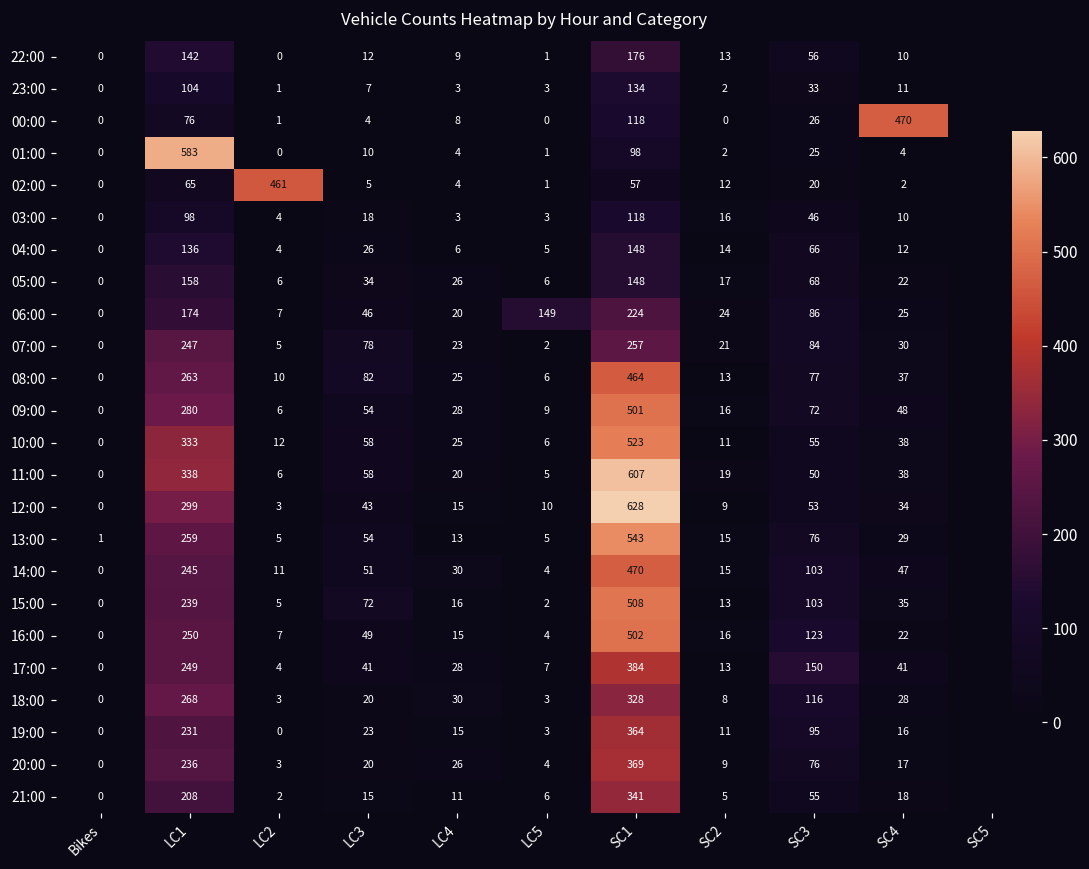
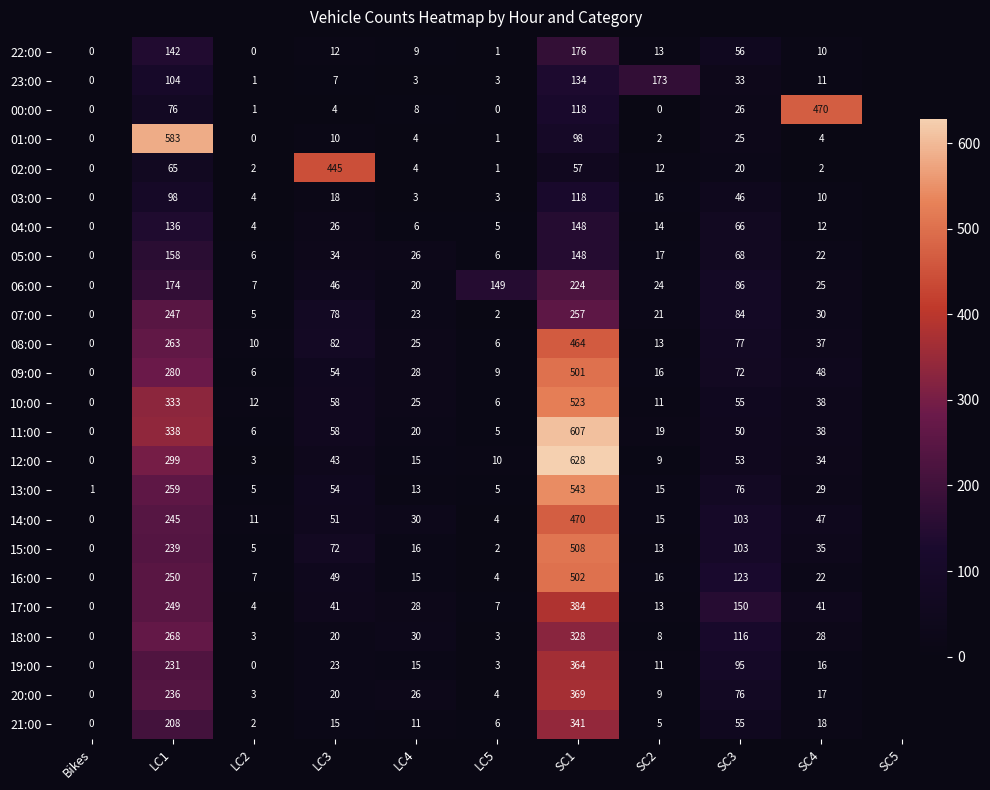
  {
    "23:00": {
      "Bikes": 0,
      "LC1": 104,
      "LC2": 1,
      "LC3": 7,
      "LC4": 3,
      "LC5": 3,
      "SC1": 134,
-     "SC2": 2,
+     "SC2": 173,
      "SC3": 33,
      "SC4": 11
    },
    "02:00": {
      "Bikes": 0,
      "LC1": 65,
-     "LC2": 461,
-     "LC3": 5,
+     "LC2": 2,
+     "LC3": 445,
      "LC4": 4,
      "LC5": 1,
      "SC1": 57,
      "SC2": 12,
      "SC3": 20,
      "SC4": 2
    }
  }
